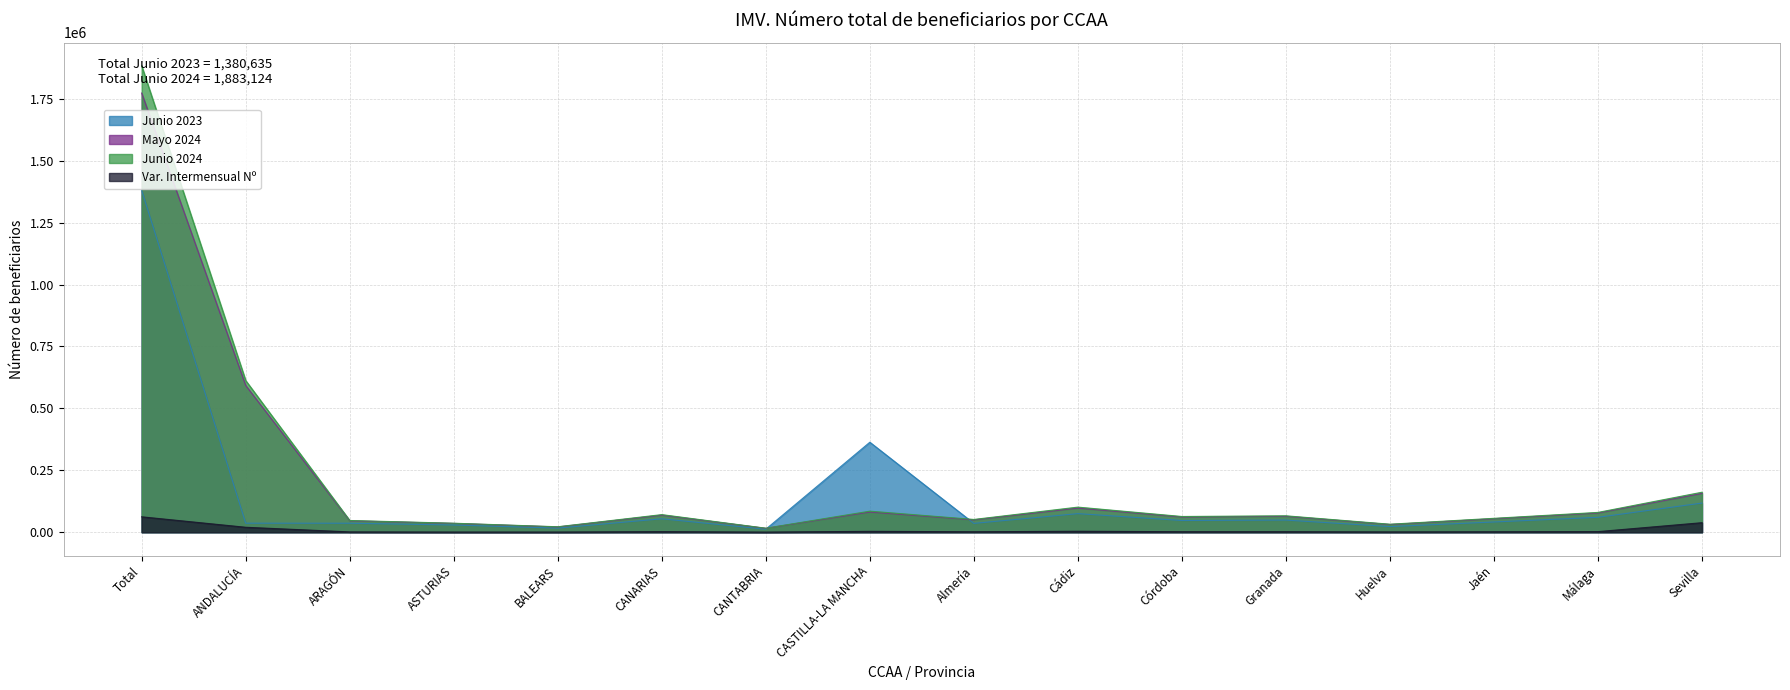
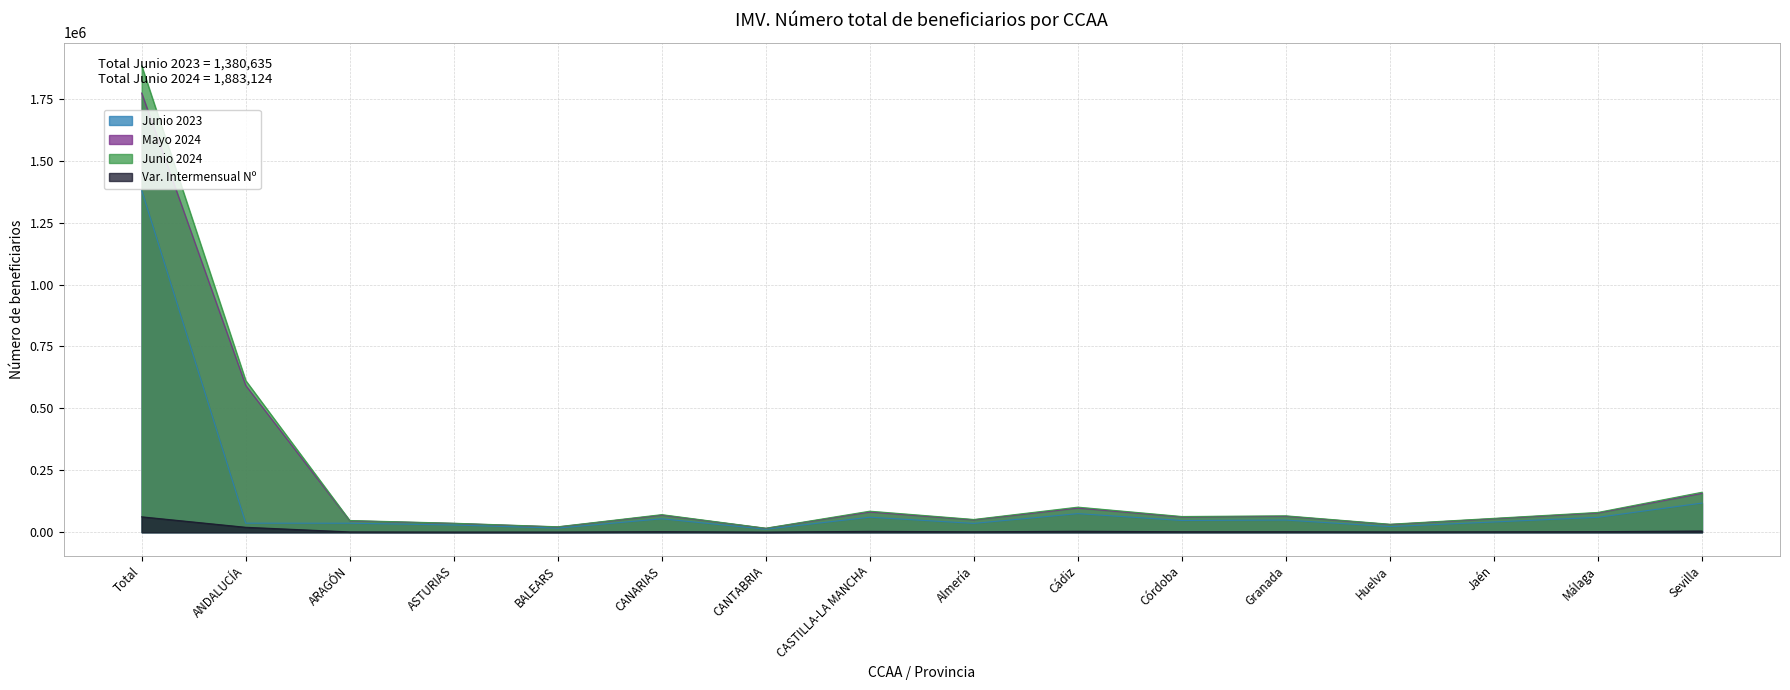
  {
    "Junio 2023": {
      "Total": "1380000",
      "ANDALUCÍA": "40000",
      "CANARIAS": "50000",
-     "CASTILLA-LA MANCHA": "360000",
+     "CASTILLA-LA MANCHA": "60000",
      "Almería": "40000",
      "Cádiz": "80000",
      "Córdoba": "50000",
      "Granada": "50000",
      "Jaén": "40000",
      "Málaga": "60000",
      "Sevilla": "120000"
    },
    "Mayo 2024": {
      "Total": "1770000",
      "ANDALUCÍA": "590000"
    },
    "Junio 2024": {
      "Total": "1,883,124"
    },
    "Var. Intermensual Nº": {
      "Total": "60000",
      "ANDALUCÍA": "20000",
      "ARAGÓN": "0",
      "ASTURIAS": "0",
      "BALEARS": "0",
      "CANARIAS": "0",
      "CANTABRIA": "0",
      "CASTILLA-LA MANCHA": "0",
      "Almería": "0",
      "Cádiz": "0",
      "Córdoba": "0",
      "Granada": "0",
      "Huelva": "0",
      "Jaén": "0",
      "Málaga": "0",
-     "Sevilla": "40000"
+     "Sevilla": "0"
    }
  }
